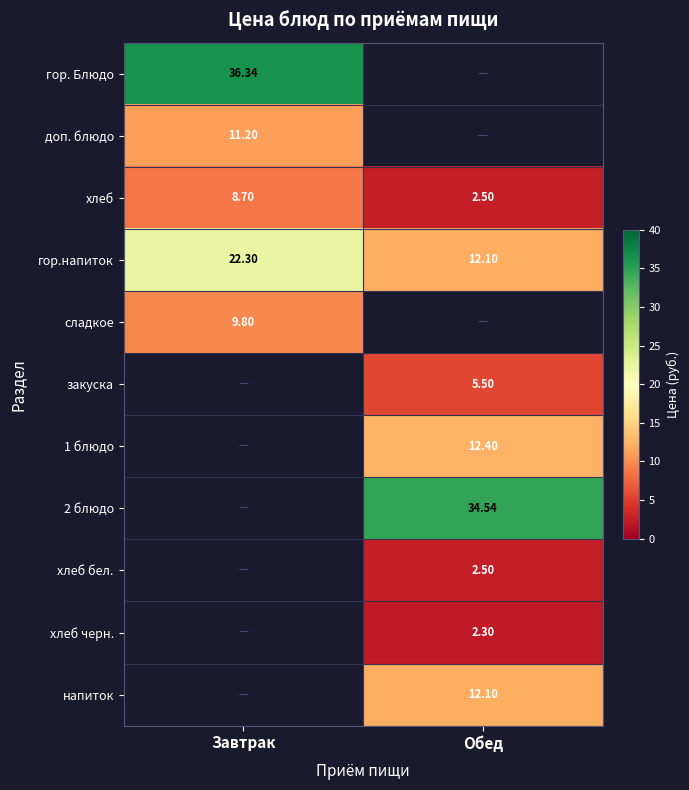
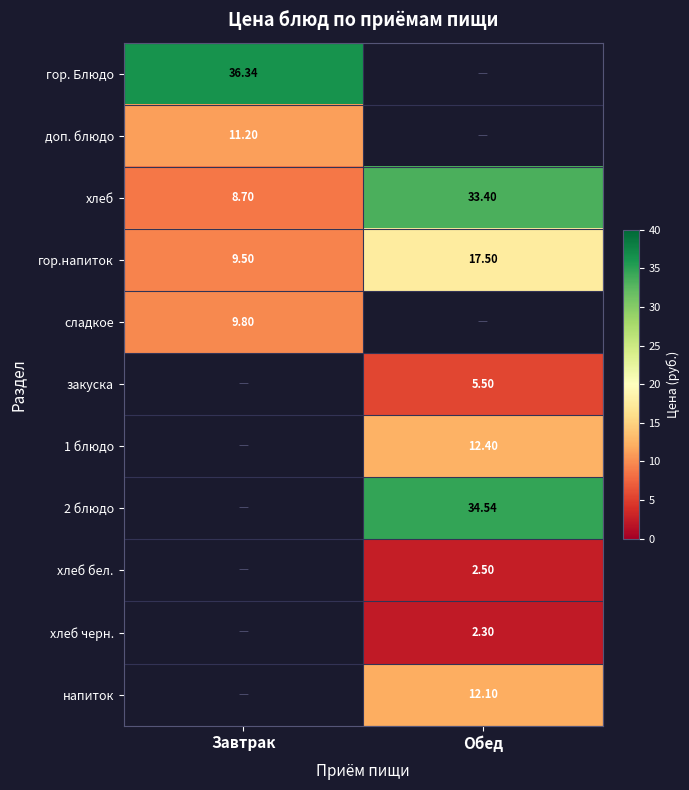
  {
    "гор. Блюдо": {
      "Завтрак": 36.34
    },
    "доп. блюдо": {
      "Завтрак": 11.20
    },
    "хлеб": {
      "Завтрак": 8.70,
-     "Обед": 2.50
+     "Обед": 33.40
    },
    "гор.напиток": {
-     "Завтрак": 22.30,
-     "Обед": 12.10
+     "Завтрак": 9.50,
+     "Обед": 17.50
    },
    "сладкое": {
      "Завтрак": 9.80
    },
    "закуска": {
      "Обед": 5.50
    },
    "1 блюдо": {
      "Обед": 12.40
    },
    "2 блюдо": {
      "Обед": 34.54
    },
    "хлеб бел.": {
      "Обед": 2.50
    },
    "хлеб черн.": {
      "Обед": 2.30
    },
    "напиток": {
      "Обед": 12.10
    }
  }
